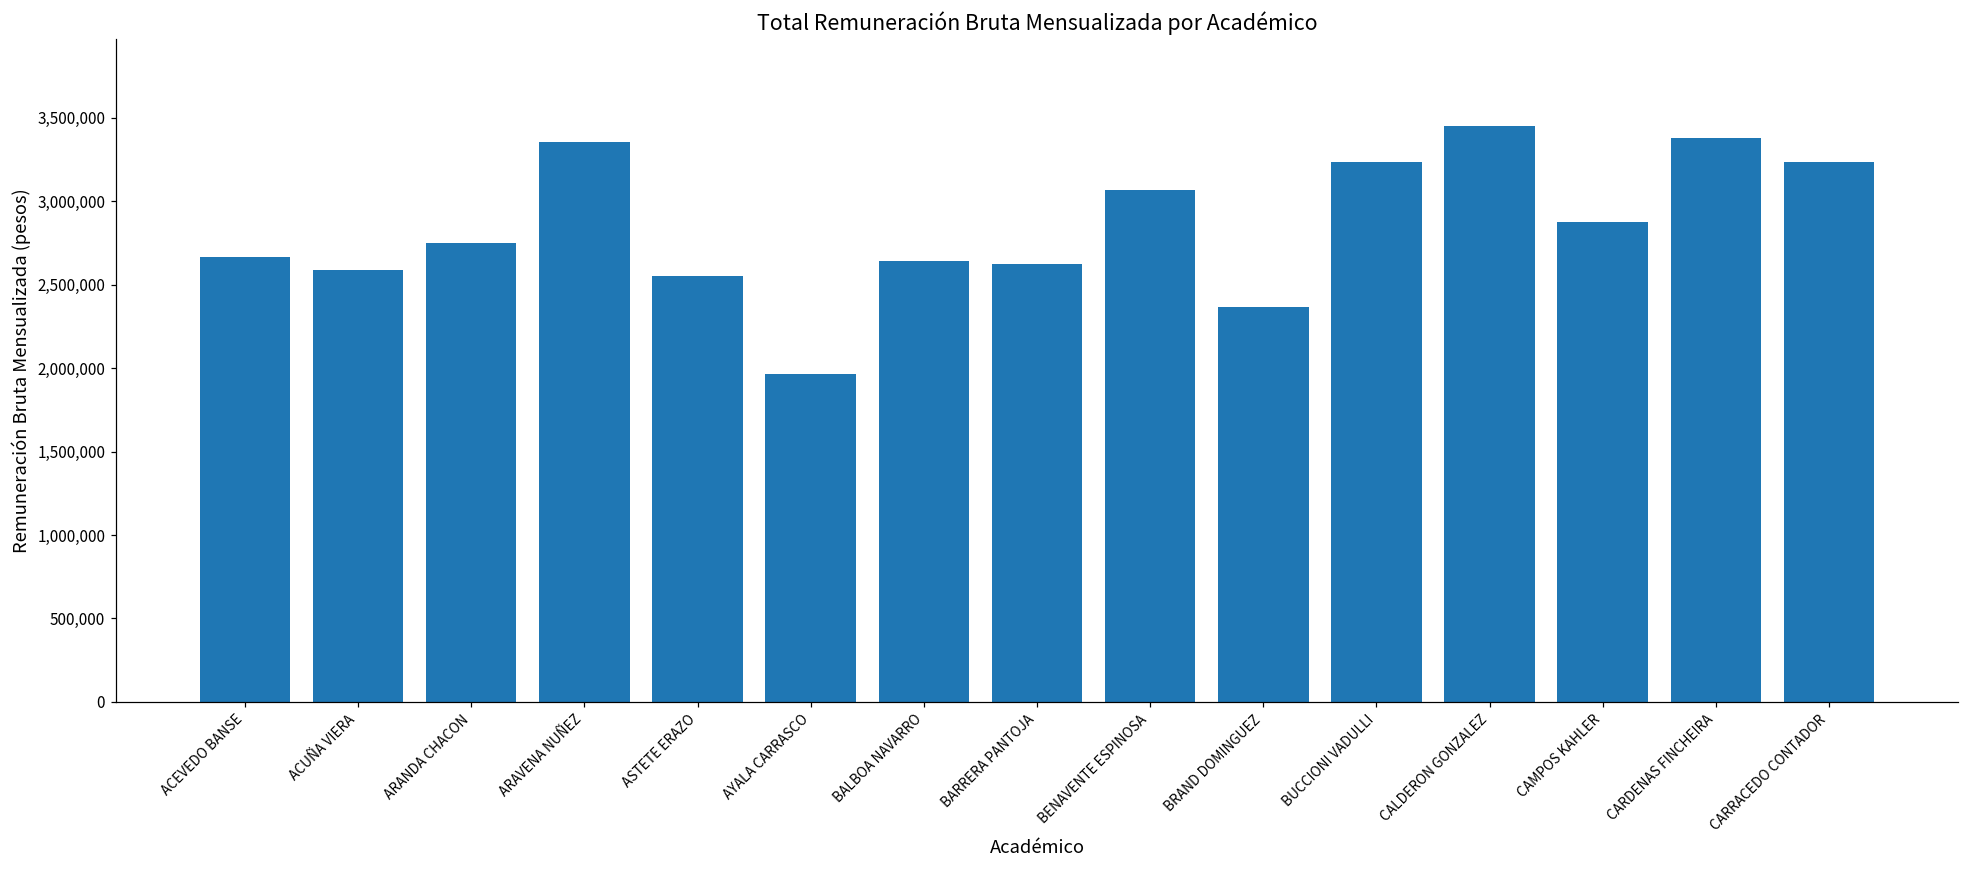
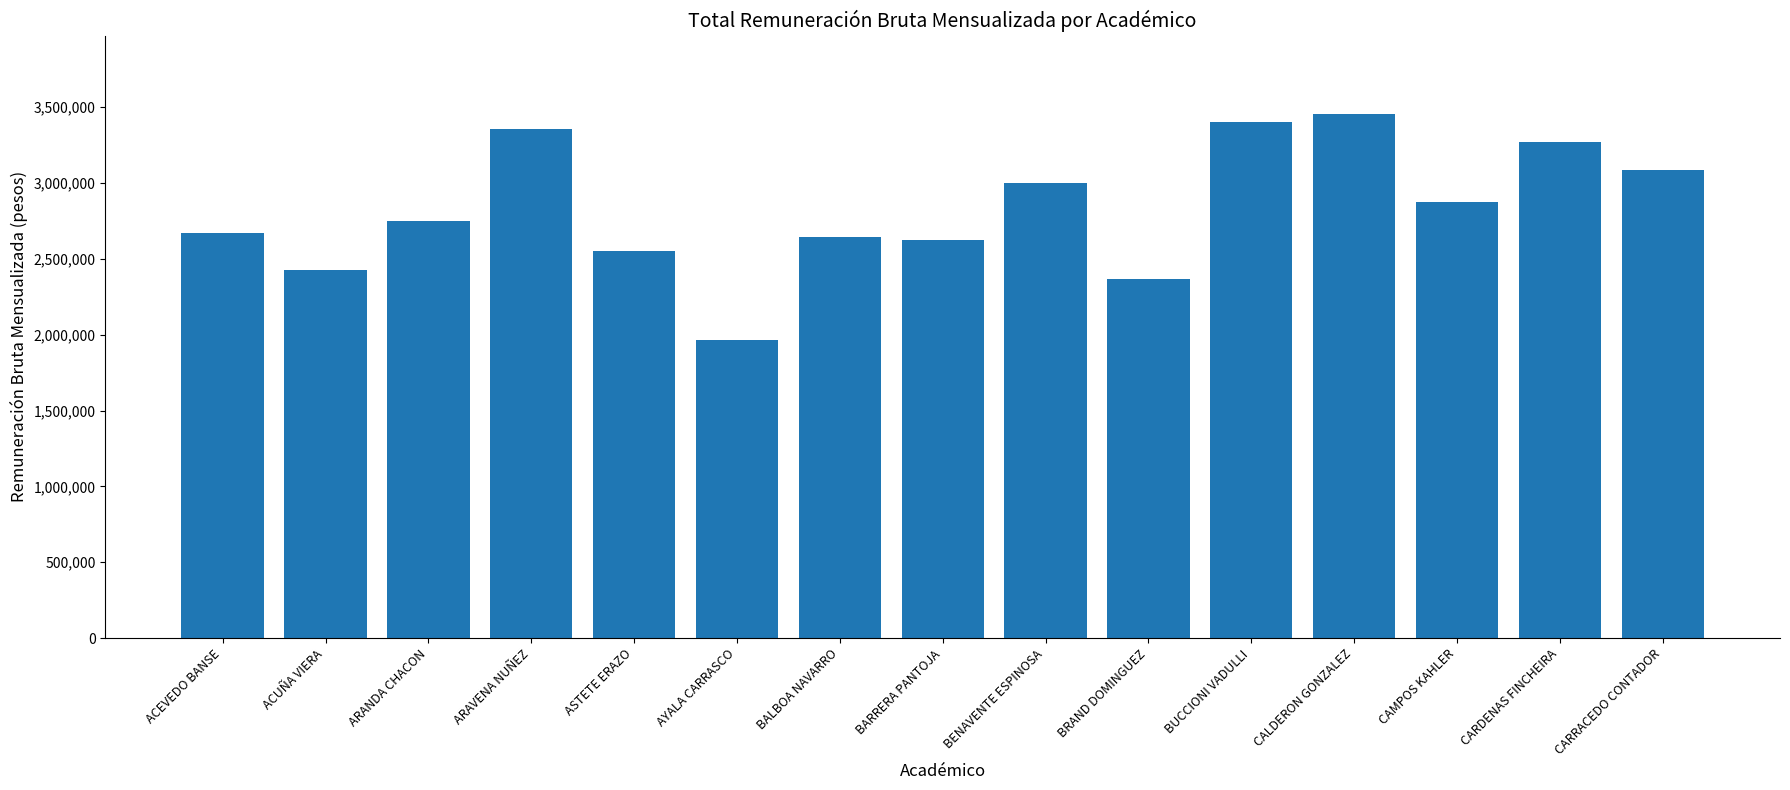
  {
    "ACEVEDO BANSE": "2,670,000",
-   "ACUÑA VIERA": "2,590,000",
+   "ACUÑA VIERA": "2,430,000",
    "ARANDA CHACON": "2,750,000",
    "ARAVENA NUÑEZ": "3,360,000",
    "ASTETE ERAZO": "2,550,000",
    "AYALA CARRASCO": "1,970,000",
    "BALBOA NAVARRO": "2,640,000",
    "BARRERA PANTOJA": "2,620,000",
-   "BENAVENTE ESPINOSA": "3,070,000",
+   "BENAVENTE ESPINOSA": "3,000,000",
    "BRAND DOMINGUEZ": "2,360,000",
-   "BUCCIONI VADULLI": "3,230,000",
+   "BUCCIONI VADULLI": "3,400,000",
    "CALDERON GONZALEZ": "3,450,000",
    "CAMPOS KAHLER": "2,880,000",
-   "CARDENAS FINCHEIRA": "3,380,000",
-   "CARRACEDO CONTADOR": "3,230,000"
+   "CARDENAS FINCHEIRA": "3,270,000",
+   "CARRACEDO CONTADOR": "3,080,000"
  }
